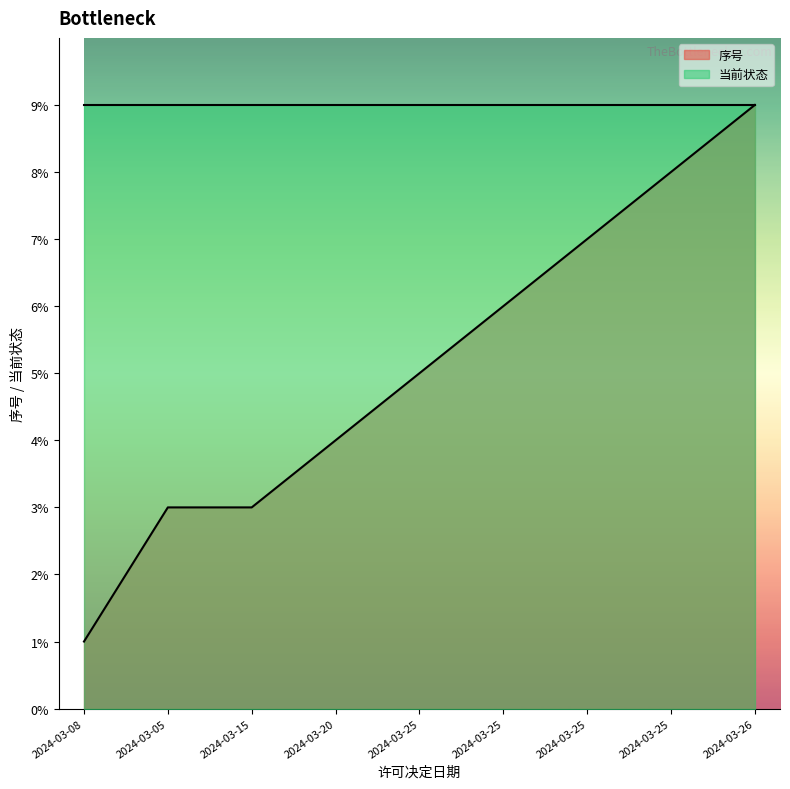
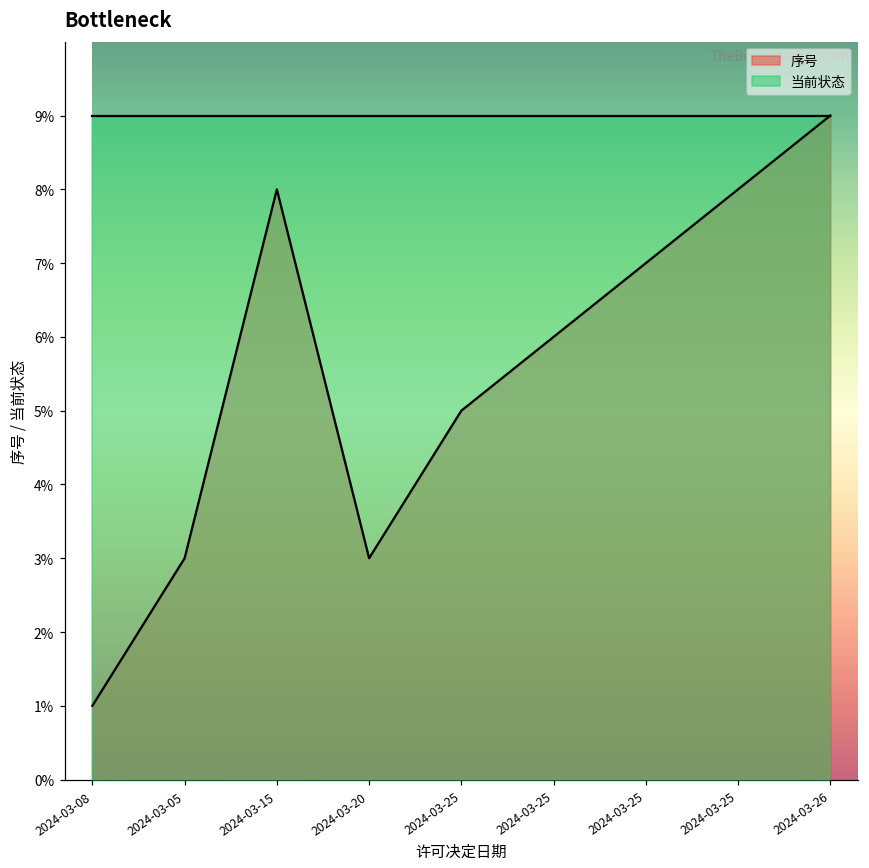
  {
    "序号": {
      "2024-03-08": "1%",
      "2024-03-05": "3%",
-     "2024-03-15": "3%",
-     "2024-03-20": "4%"
+     "2024-03-15": "8%",
+     "2024-03-20": "3%"
    },
    "当前状态": {
      "2024-03-08": "9%",
      "2024-03-05": "9%",
      "2024-03-15": "9%",
      "2024-03-20": "9%"
    }
  }
